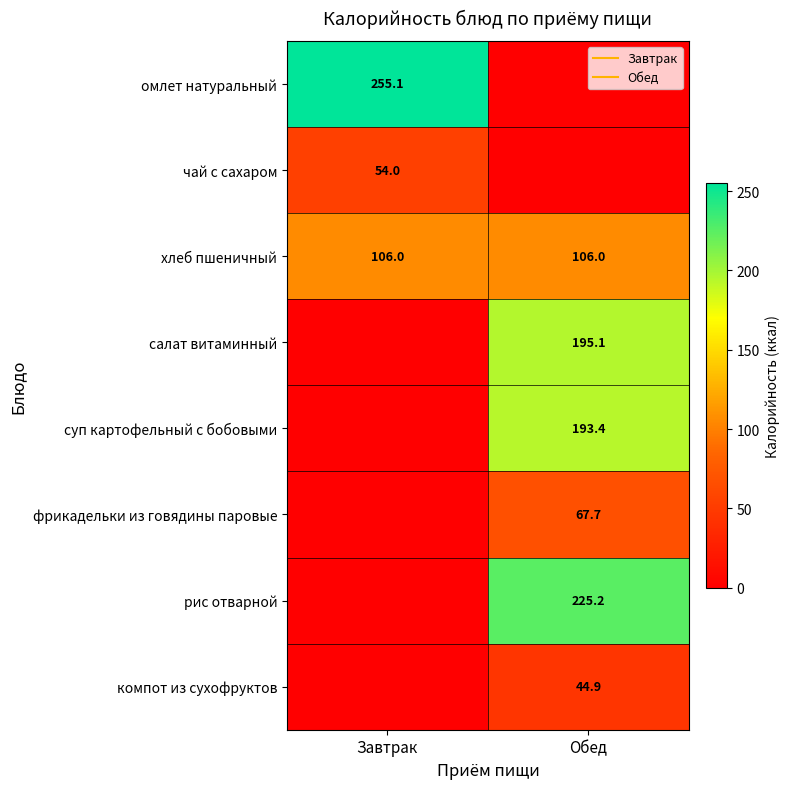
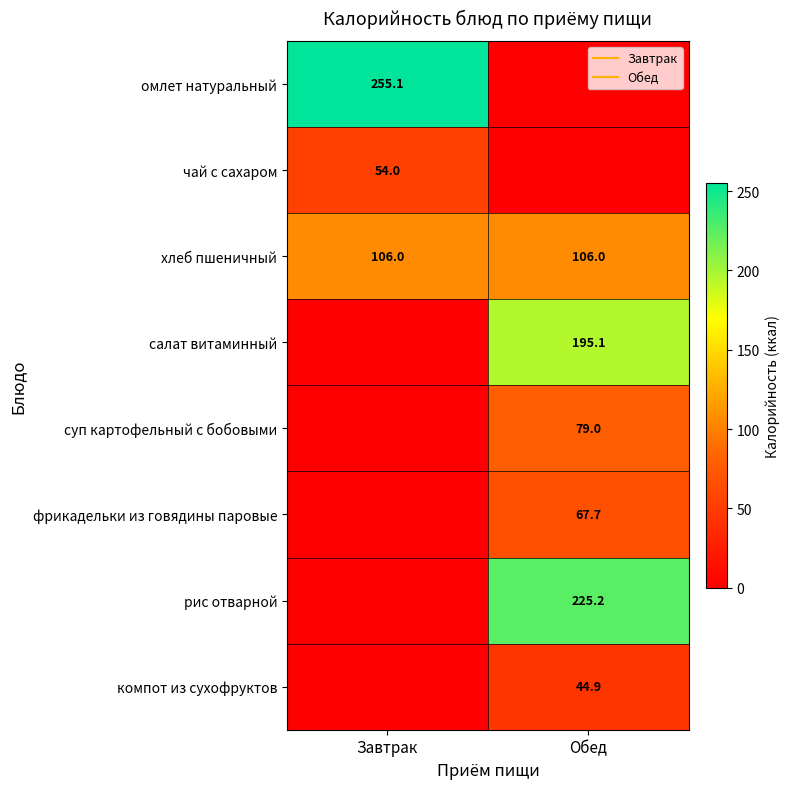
  {
    "омлет натуральный": {
      "Завтрак": 255.1
    },
    "чай с сахаром": {
      "Завтрак": 54.0
    },
    "хлеб пшеничный": {
      "Завтрак": 106.0,
      "Обед": 106.0
    },
    "салат витаминный": {
      "Обед": 195.1
    },
    "суп картофельный с бобовыми": {
-     "Обед": 193.4
+     "Обед": 79.0
    },
    "фрикадельки из говядины паровые": {
      "Обед": 67.7
    },
    "рис отварной": {
      "Обед": 225.2
    },
    "компот из сухофруктов": {
      "Обед": 44.9
    }
  }
